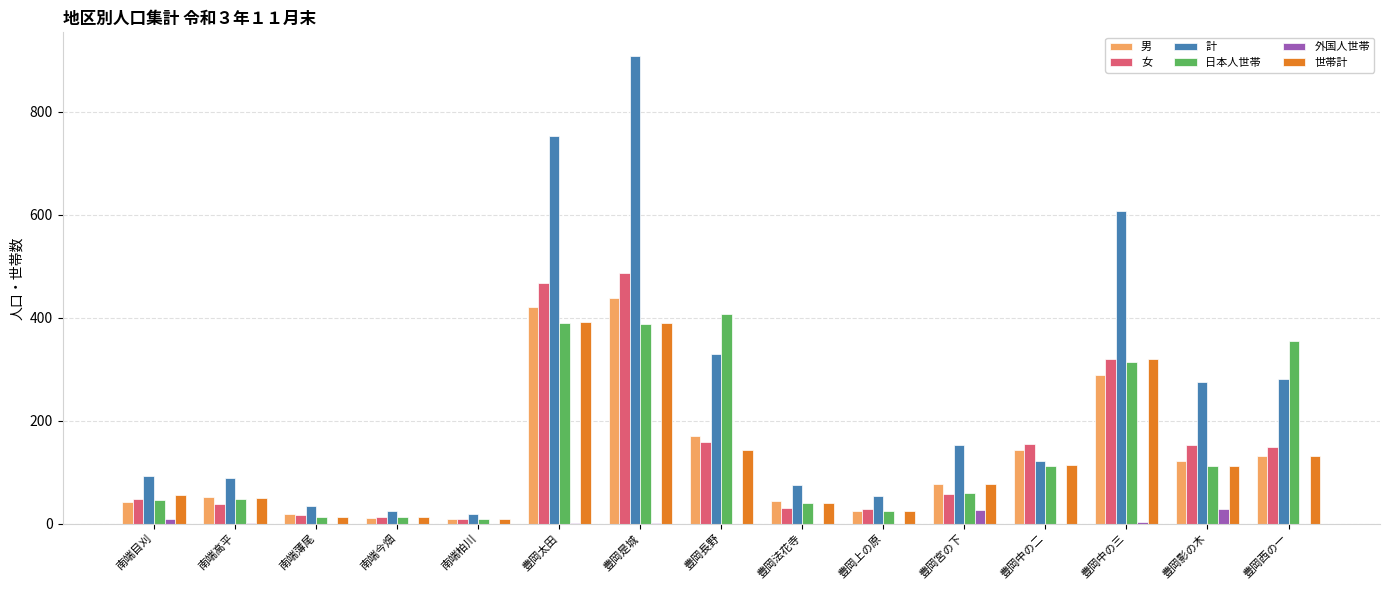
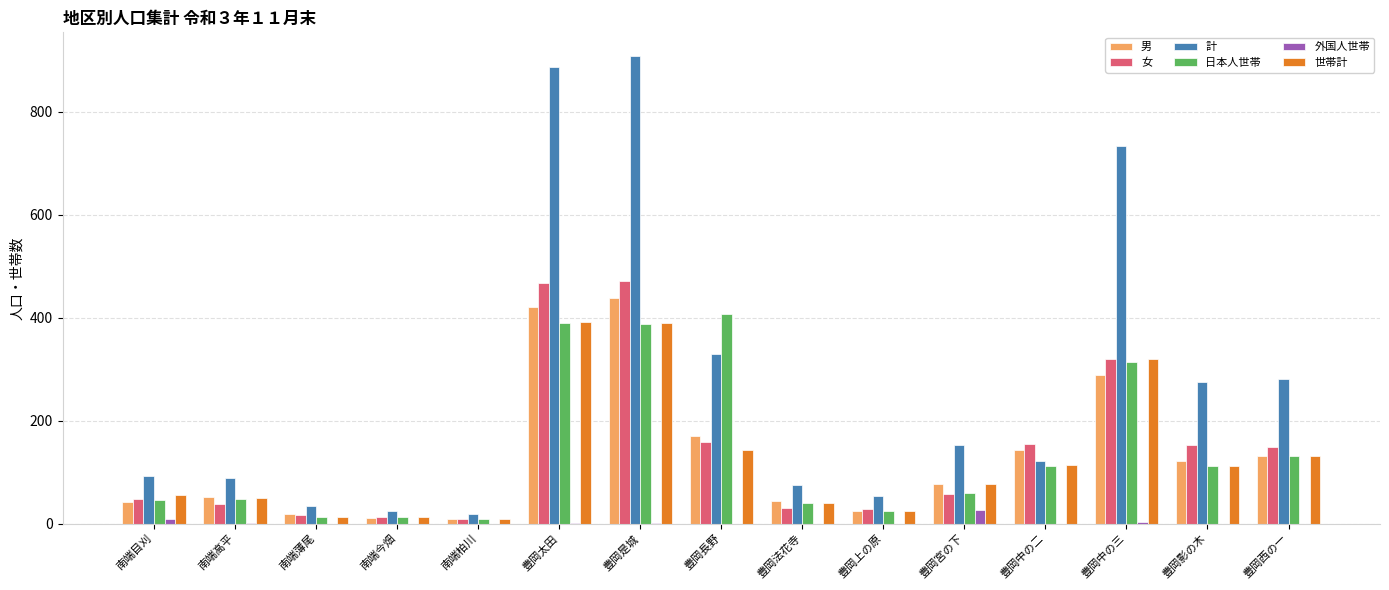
  {
    "男": {
      "南端目刈": 40,
      "南端高平": 50,
      "南端薄尾": 20,
      "南端今畑": 10,
      "南端柏川": 10,
      "豊岡太田": 420,
      "豊岡是城": 440,
      "豊岡長野": 170,
      "豊岡法花寺": 40,
      "豊岡上の原": 20,
      "豊岡宮の下": 80,
      "豊岡中の二": 140,
      "豊岡中の三": 290,
      "豊岡影の木": 120,
      "豊岡西の一": 130
    },
    "女": {
      "南端目刈": 50,
      "南端高平": 40,
      "南端薄尾": 20,
      "南端今畑": 10,
      "南端柏川": 10,
      "豊岡太田": 470,
-     "豊岡是城": 490,
+     "豊岡是城": 470,
      "豊岡長野": 160,
      "豊岡法花寺": 30,
      "豊岡上の原": 30,
      "豊岡宮の下": 60,
      "豊岡中の二": 160,
      "豊岡中の三": 320,
      "豊岡影の木": 150,
      "豊岡西の一": 150
    },
    "計": {
      "南端目刈": 90,
      "南端高平": 90,
      "南端薄尾": 40,
      "南端今畑": 30,
      "南端柏川": 20,
-     "豊岡太田": 750,
+     "豊岡太田": 890,
      "豊岡是城": 910,
      "豊岡長野": 330,
      "豊岡法花寺": 80,
      "豊岡上の原": 50,
      "豊岡宮の下": 150,
      "豊岡中の二": 120,
-     "豊岡中の三": 610,
+     "豊岡中の三": 730,
      "豊岡影の木": 280,
      "豊岡西の一": 280
    },
    "日本人世帯": {
      "南端目刈": 50,
      "南端高平": 50,
      "南端薄尾": 10,
      "南端今畑": 10,
      "南端柏川": 10,
      "豊岡太田": 390,
      "豊岡是城": 390,
      "豊岡長野": 410,
      "豊岡法花寺": 40,
      "豊岡上の原": 30,
      "豊岡宮の下": 60,
      "豊岡中の二": 110,
      "豊岡中の三": 320,
      "豊岡影の木": 110,
-     "豊岡西の一": 350
+     "豊岡西の一": 130
    },
    "外国人世帯": {
      "南端目刈": 10,
      "南端薄尾": 0,
      "南端今畑": 0,
      "南端柏川": 0,
      "豊岡長野": 0,
      "豊岡法花寺": 0,
      "豊岡上の原": 0,
      "豊岡宮の下": 30,
      "豊岡中の二": 0,
-     "豊岡影の木": 30,
+     "豊岡影の木": 0,
      "豊岡西の一": 0
    },
    "世帯計": {
      "南端目刈": 60,
      "南端高平": 50,
      "南端薄尾": 10,
      "南端今畑": 10,
      "南端柏川": 10,
      "豊岡太田": 390,
      "豊岡是城": 390,
      "豊岡長野": 140,
      "豊岡法花寺": 40,
      "豊岡上の原": 30,
      "豊岡宮の下": 80,
      "豊岡中の二": 110,
      "豊岡中の三": 320,
      "豊岡影の木": 110,
      "豊岡西の一": 130
    }
  }
